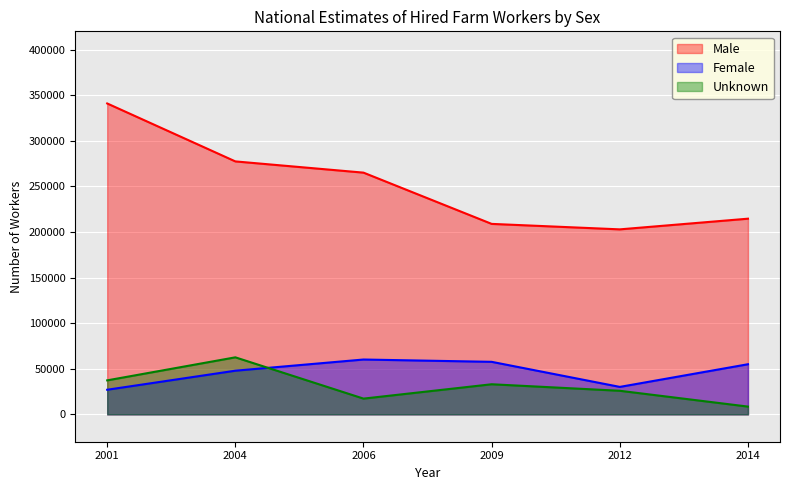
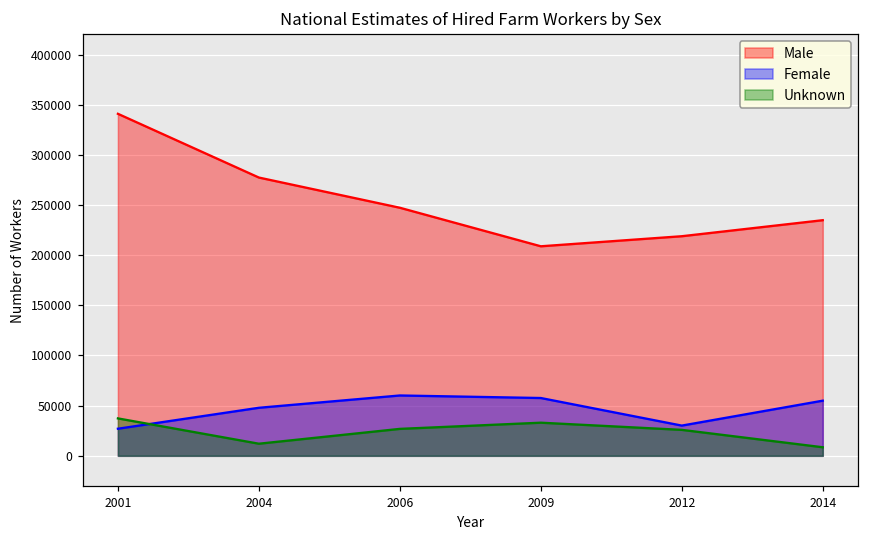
  {
    "Male": {
      "2001": 340000,
      "2004": 280000,
-     "2006": 270000,
+     "2006": 250000,
      "2009": 210000,
-     "2012": 200000,
-     "2014": 210000
+     "2012": 220000,
+     "2014": 230000
    },
    "Female": {
      "2001": 30000,
      "2004": 50000,
      "2006": 60000,
      "2009": 60000,
      "2012": 30000,
      "2014": 50000
    },
    "Unknown": {
      "2001": 40000,
-     "2004": 60000,
-     "2006": 20000,
+     "2004": 10000,
+     "2006": 30000,
      "2009": 30000,
      "2012": 30000,
      "2014": 10000
    }
  }
